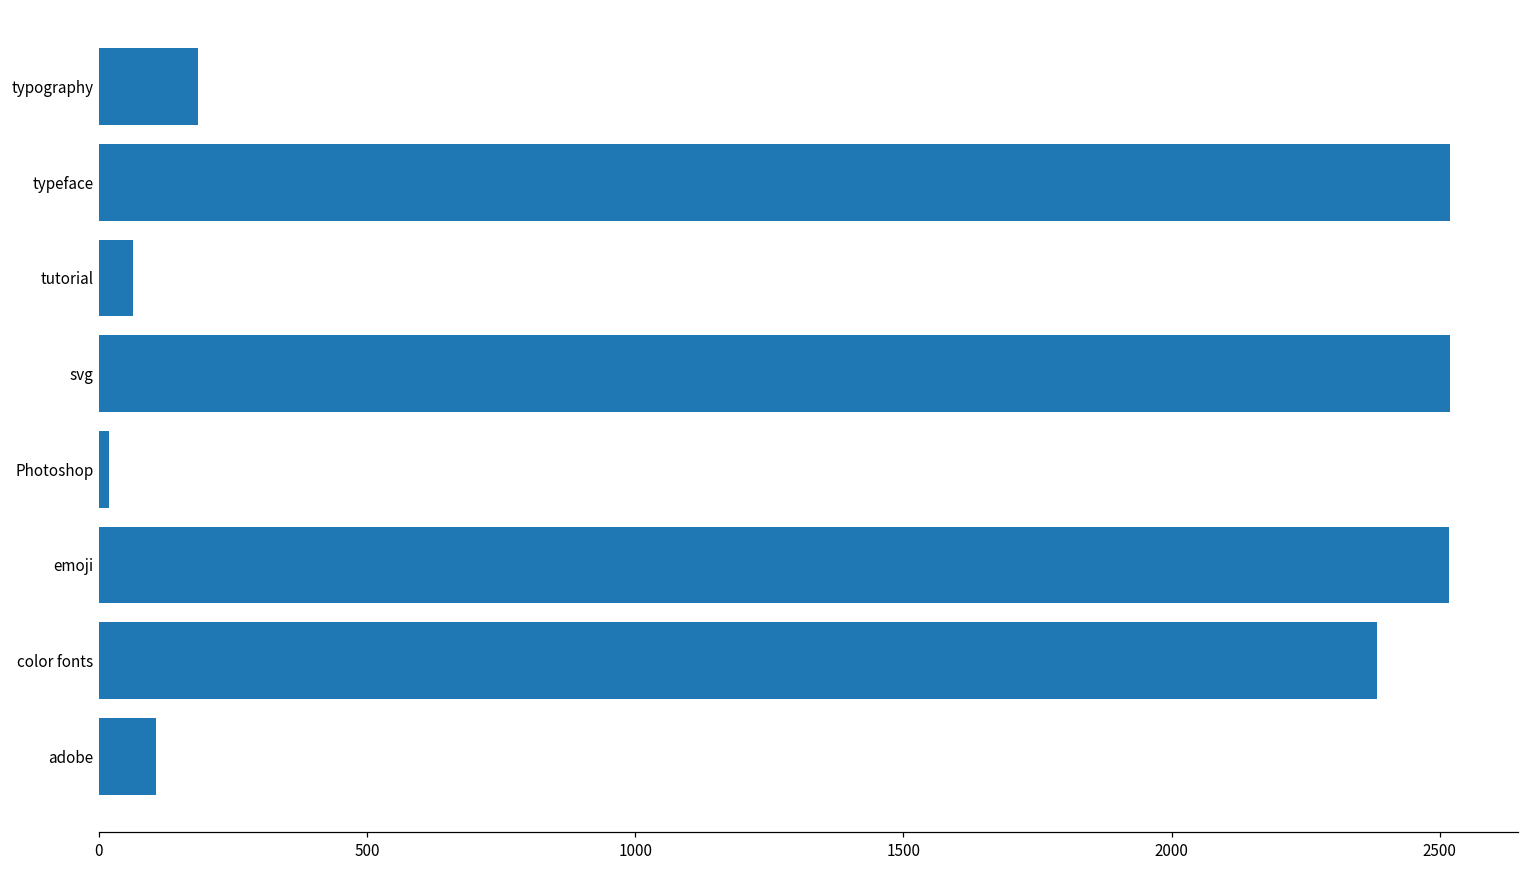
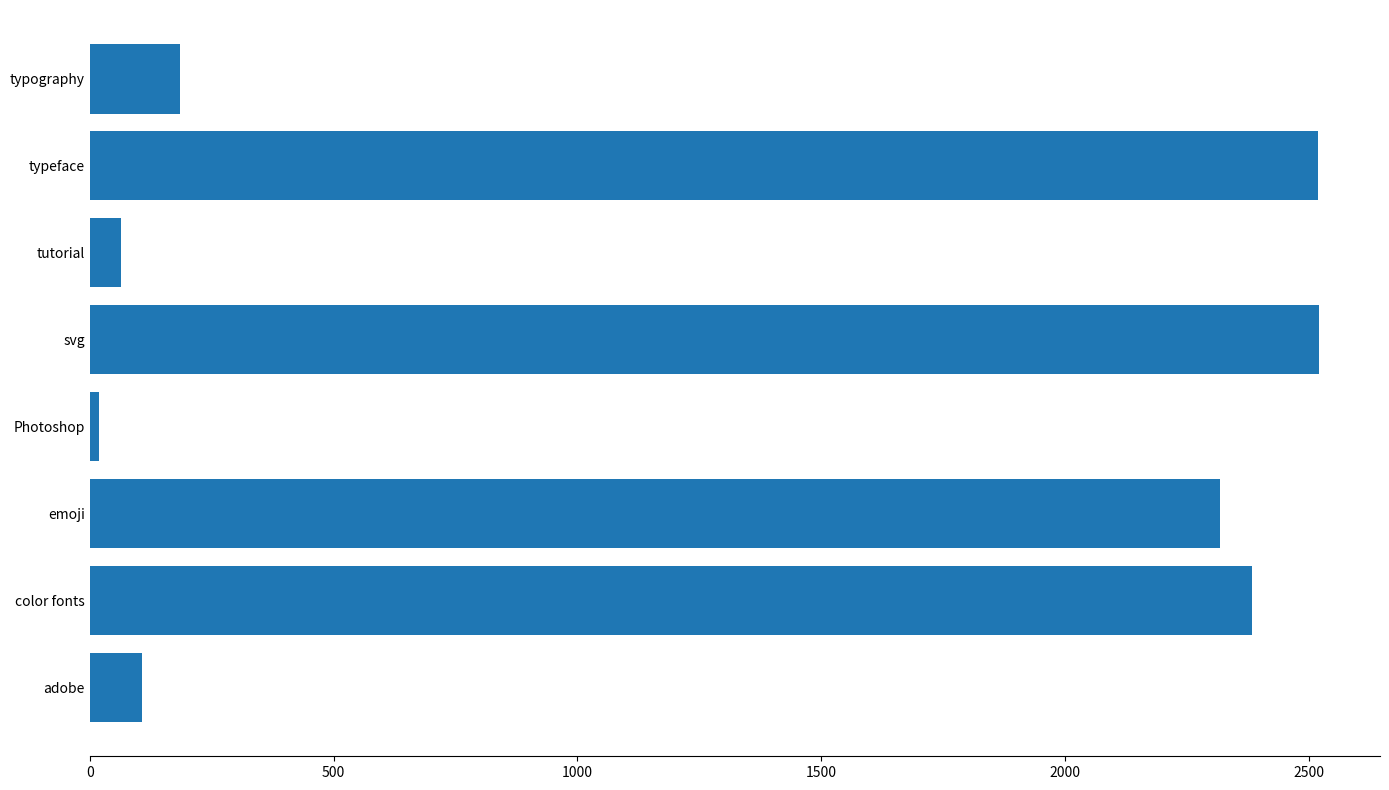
  {
    "typography": 190,
    "typeface": 2520,
    "tutorial": 60,
    "svg": 2520,
    "Photoshop": 20,
-   "emoji": 2520,
+   "emoji": 2320,
    "color fonts": 2380,
    "adobe": 110
  }
